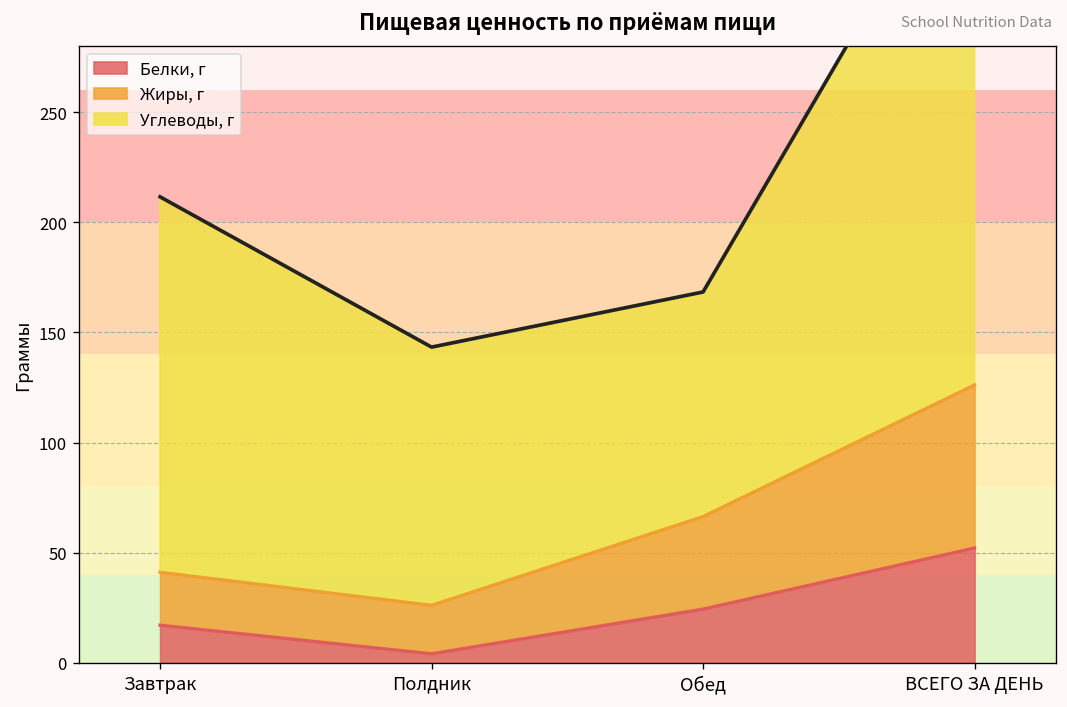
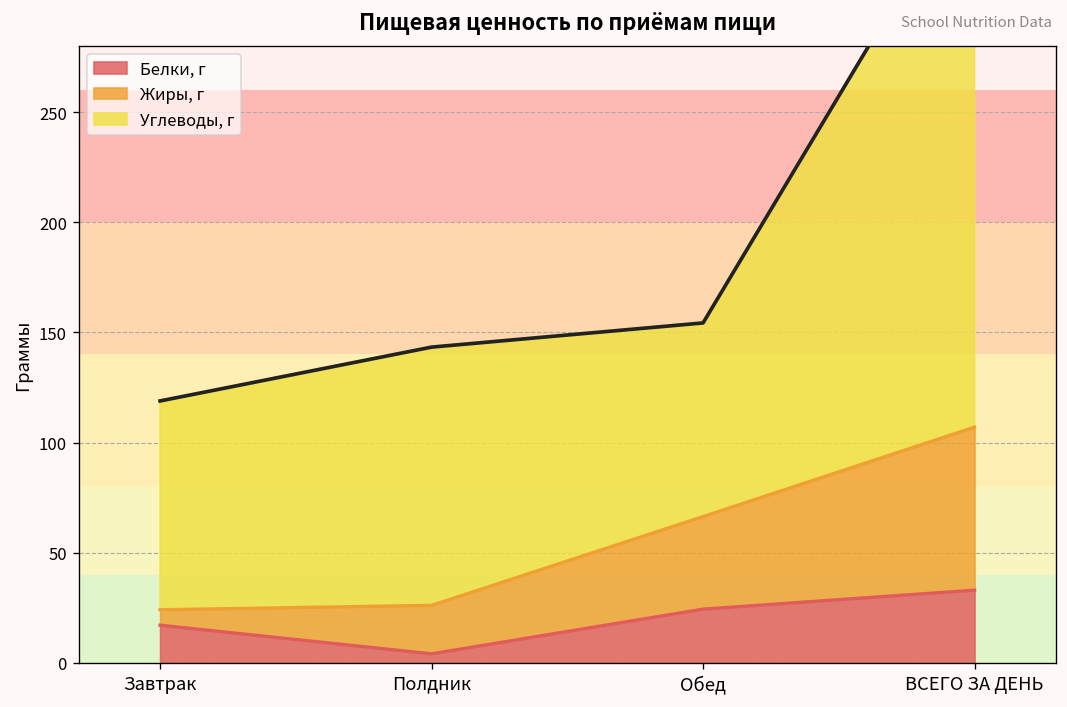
  {
    "Белки, г": {
      "Завтрак": 17,
      "Полдник": 4,
      "Обед": 24,
-     "ВСЕГО ЗА ДЕНЬ": 52
+     "ВСЕГО ЗА ДЕНЬ": 33
    },
    "Жиры, г": {
-     "Завтрак": 24,
+     "Завтрак": 7,
      "Полдник": 22,
      "Обед": 42,
      "ВСЕГО ЗА ДЕНЬ": 74
    },
    "Углеводы, г": {
-     "Завтрак": 170,
+     "Завтрак": 95,
      "Полдник": 117,
-     "Обед": 102
+     "Обед": 88
    }
  }
